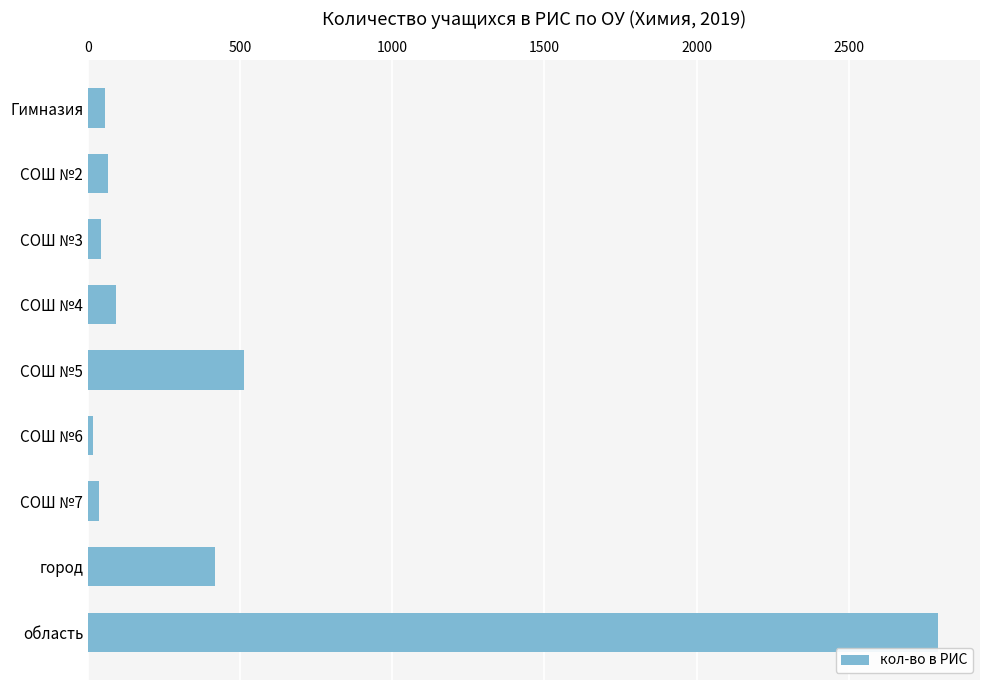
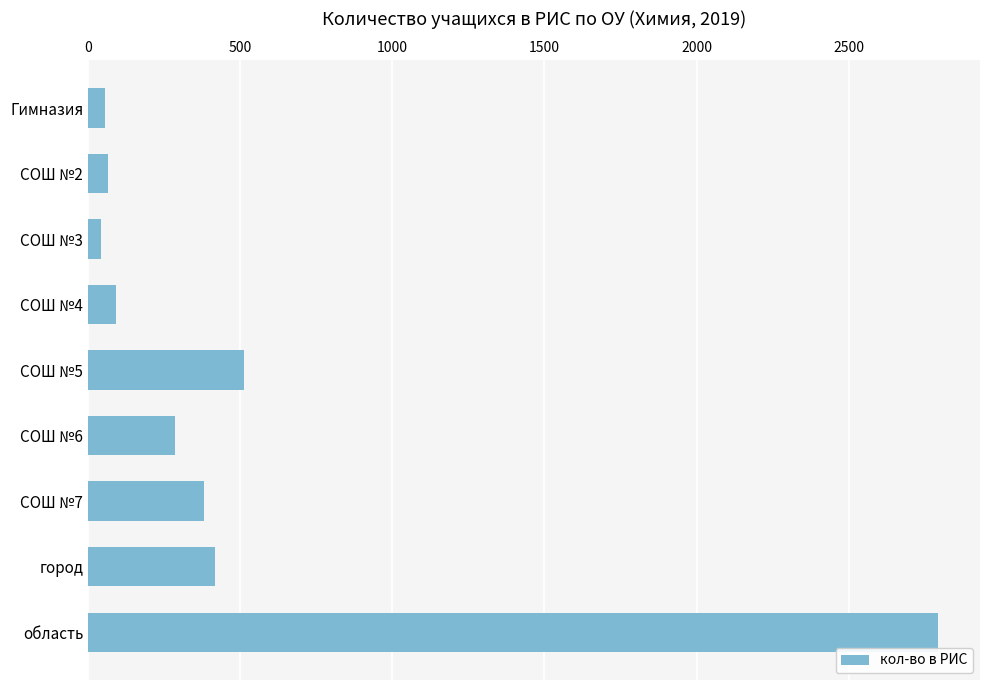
  {
    "Гимназия": 60,
    "СОШ №2": 70,
    "СОШ №3": 40,
    "СОШ №4": 90,
    "СОШ №5": 510,
-   "СОШ №6": 20,
-   "СОШ №7": 40,
+   "СОШ №6": 280,
+   "СОШ №7": 380,
    "город": 420,
    "область": 2790
  }
